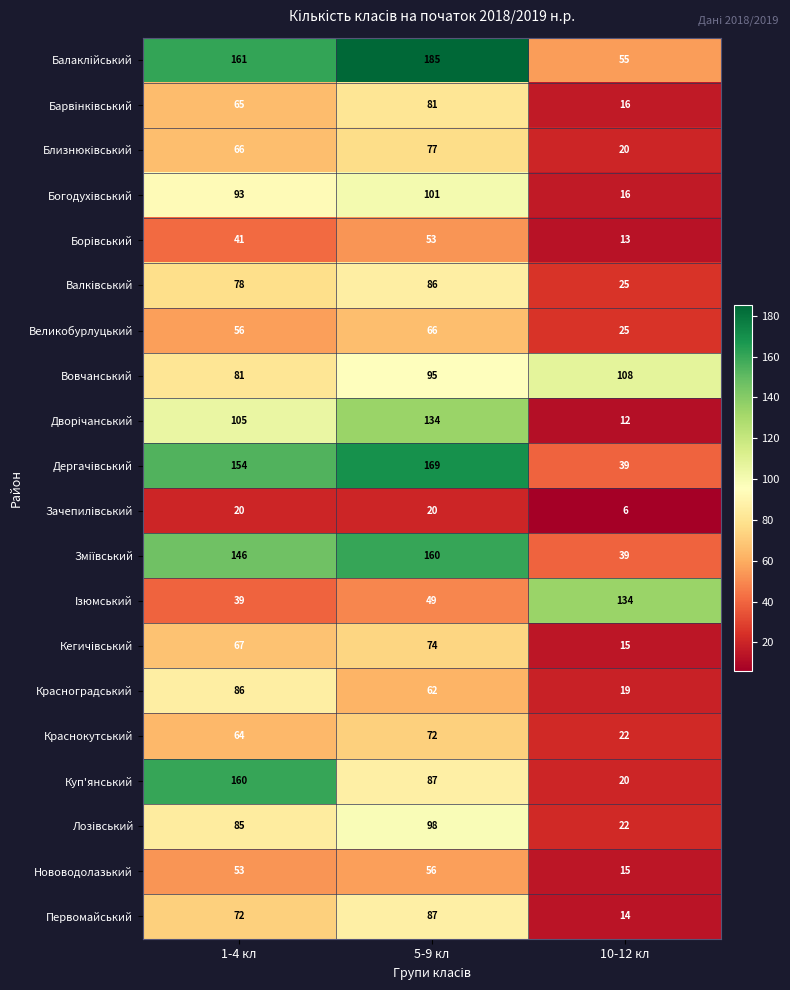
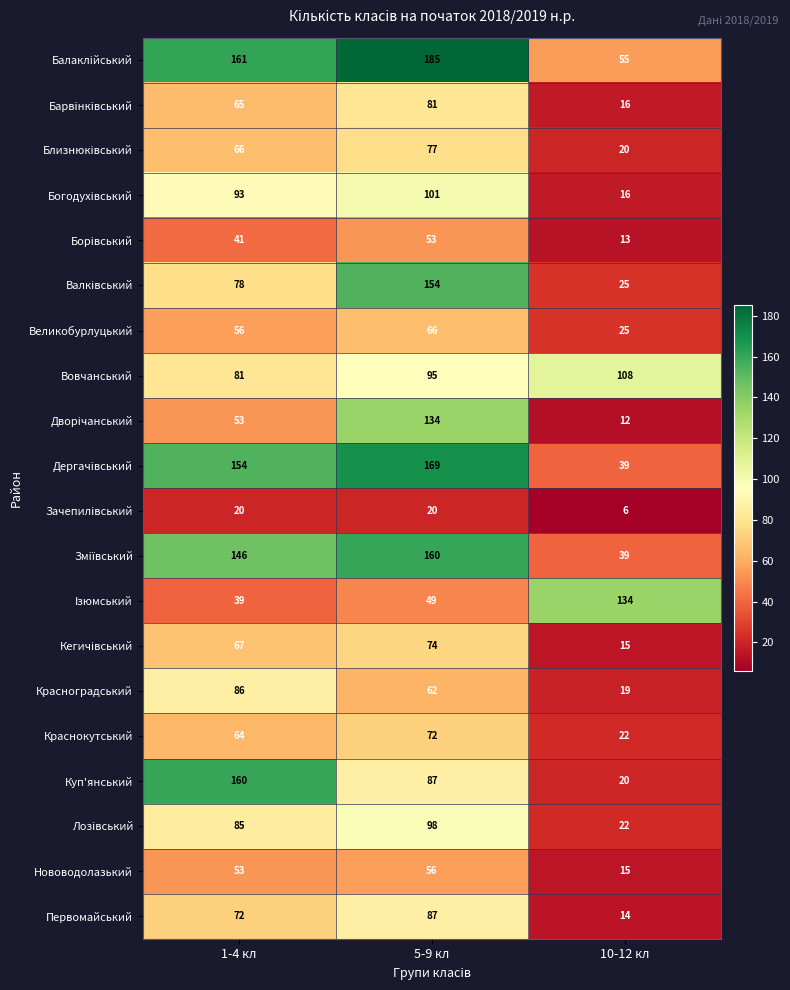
  {
    "Балаклійський": {
      "1-4 кл": 161,
      "5-9 кл": 185,
      "10-12 кл": 55
    },
    "Барвінківський": {
      "1-4 кл": 65,
      "5-9 кл": 81,
      "10-12 кл": 16
    },
    "Близнюківський": {
      "1-4 кл": 66,
      "5-9 кл": 77,
      "10-12 кл": 20
    },
    "Богодухівський": {
      "1-4 кл": 93,
      "5-9 кл": 101,
      "10-12 кл": 16
    },
    "Борівський": {
      "1-4 кл": 41,
      "5-9 кл": 53,
      "10-12 кл": 13
    },
    "Валківський": {
      "1-4 кл": 78,
-     "5-9 кл": 86,
+     "5-9 кл": 154,
      "10-12 кл": 25
    },
    "Великобурлуцький": {
      "1-4 кл": 56,
      "5-9 кл": 66,
      "10-12 кл": 25
    },
    "Вовчанський": {
      "1-4 кл": 81,
      "5-9 кл": 95,
      "10-12 кл": 108
    },
    "Дворічанський": {
-     "1-4 кл": 105,
+     "1-4 кл": 53,
      "5-9 кл": 134,
      "10-12 кл": 12
    },
    "Дергачівський": {
      "1-4 кл": 154,
      "5-9 кл": 169,
      "10-12 кл": 39
    },
    "Зачепилівський": {
      "1-4 кл": 20,
      "5-9 кл": 20,
      "10-12 кл": 6
    },
    "Зміївський": {
      "1-4 кл": 146,
      "5-9 кл": 160,
      "10-12 кл": 39
    },
    "Ізюмський": {
      "1-4 кл": 39,
      "5-9 кл": 49,
      "10-12 кл": 134
    },
    "Кегичівський": {
      "1-4 кл": 67,
      "5-9 кл": 74,
      "10-12 кл": 15
    },
    "Красноградський": {
      "1-4 кл": 86,
      "5-9 кл": 62,
      "10-12 кл": 19
    },
    "Краснокутський": {
      "1-4 кл": 64,
      "5-9 кл": 72,
      "10-12 кл": 22
    },
    "Куп'янський": {
      "1-4 кл": 160,
      "5-9 кл": 87,
      "10-12 кл": 20
    },
    "Лозівський": {
      "1-4 кл": 85,
      "5-9 кл": 98,
      "10-12 кл": 22
    },
    "Нововодолазький": {
      "1-4 кл": 53,
      "5-9 кл": 56,
      "10-12 кл": 15
    },
    "Первомайський": {
      "1-4 кл": 72,
      "5-9 кл": 87,
      "10-12 кл": 14
    }
  }
